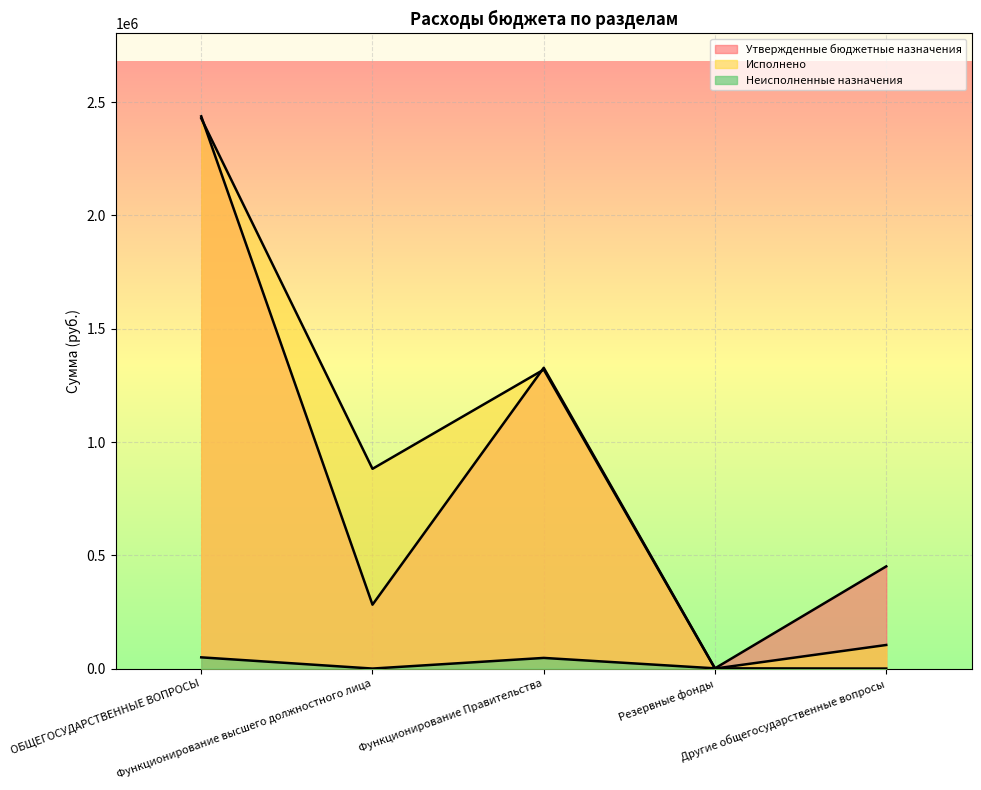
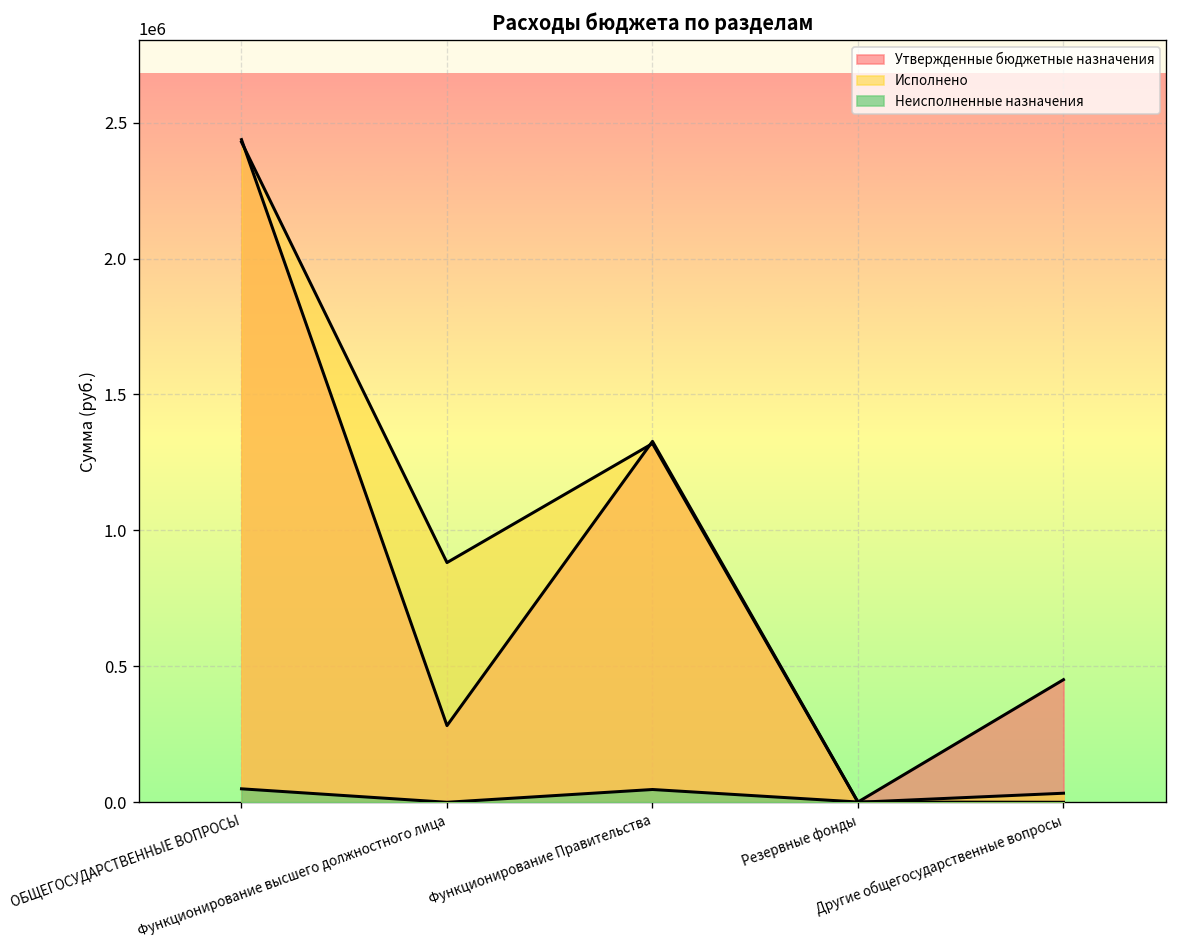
  {
    "Утвержденные бюджетные назначения": {
      "Функционирование высшего должностного лица": 280000,
      "Другие общегосударственные вопросы": 450000
    },
    "Исполнено": {
      "Функционирование высшего должностного лица": 880000,
-     "Другие общегосударственные вопросы": 100000
+     "Другие общегосударственные вопросы": 30000
    },
    "Неисполненные назначения": {
      "ОБЩЕГОСУДАРСТВЕННЫЕ ВОПРОСЫ": 50000,
      "Функционирование высшего должностного лица": 0,
      "Функционирование Правительства": 50000,
      "Другие общегосударственные вопросы": 0
    }
  }
